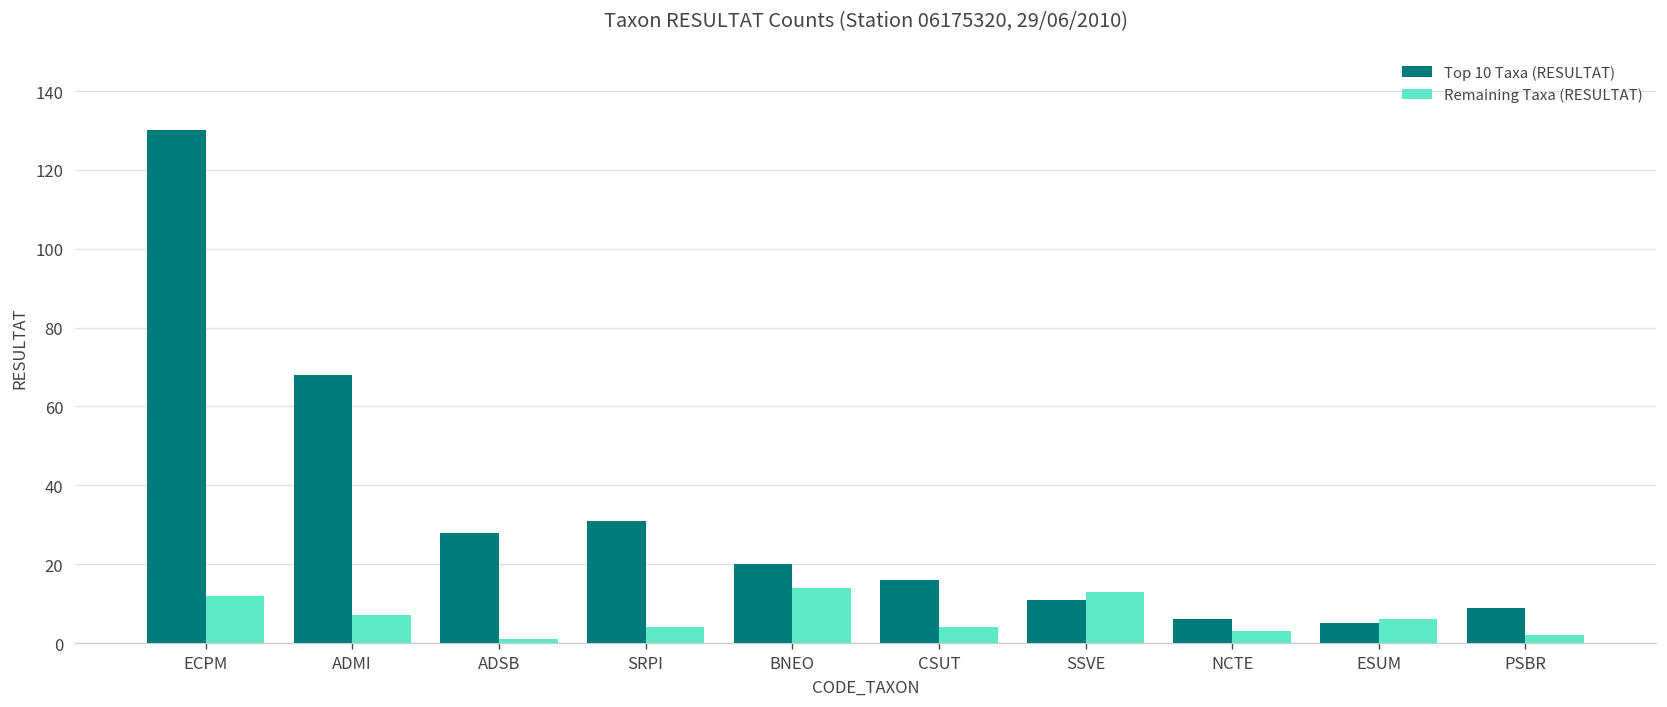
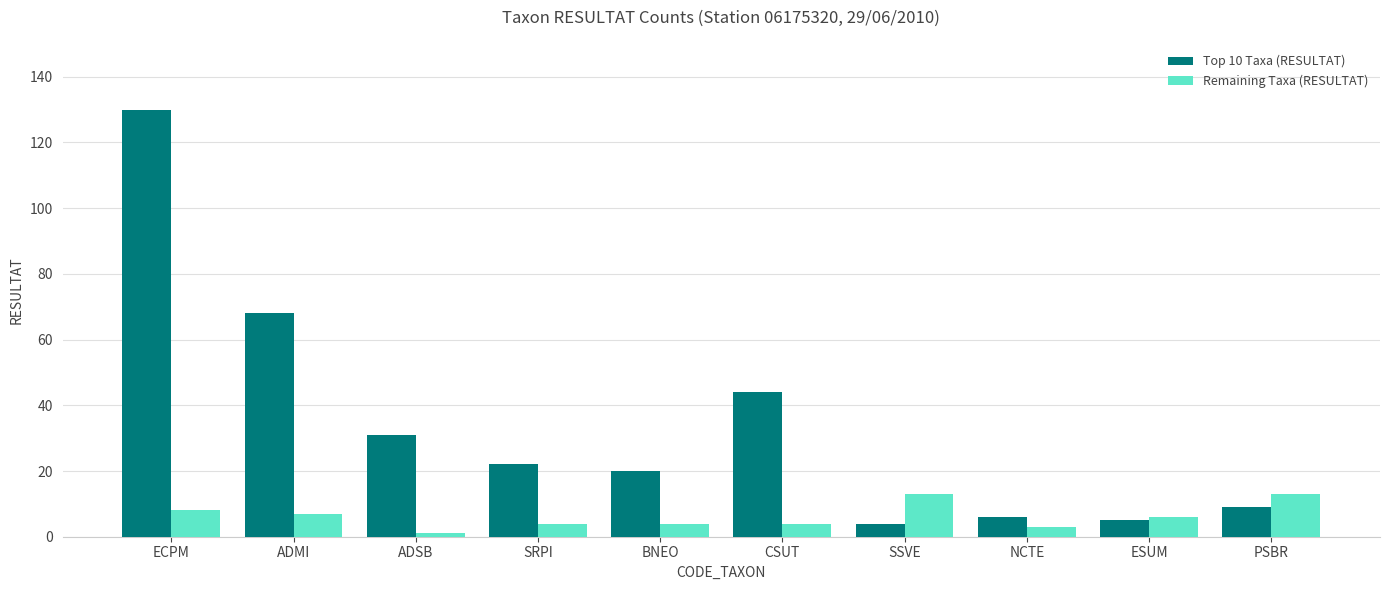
  {
    "Top 10 Taxa (RESULTAT)": {
      "ECPM": 130,
      "ADMI": 68,
-     "ADSB": 28,
-     "SRPI": 31,
+     "ADSB": 31,
+     "SRPI": 22,
      "BNEO": 20,
-     "CSUT": 16,
-     "SSVE": 11,
+     "CSUT": 44,
+     "SSVE": 4,
      "NCTE": 6,
      "ESUM": 5,
      "PSBR": 9
    },
    "Remaining Taxa (RESULTAT)": {
-     "ECPM": 12,
+     "ECPM": 8,
      "ADMI": 7,
      "ADSB": 1,
      "SRPI": 4,
-     "BNEO": 14,
+     "BNEO": 4,
      "CSUT": 4,
      "SSVE": 13,
      "NCTE": 3,
      "ESUM": 6,
-     "PSBR": 2
+     "PSBR": 13
    }
  }
